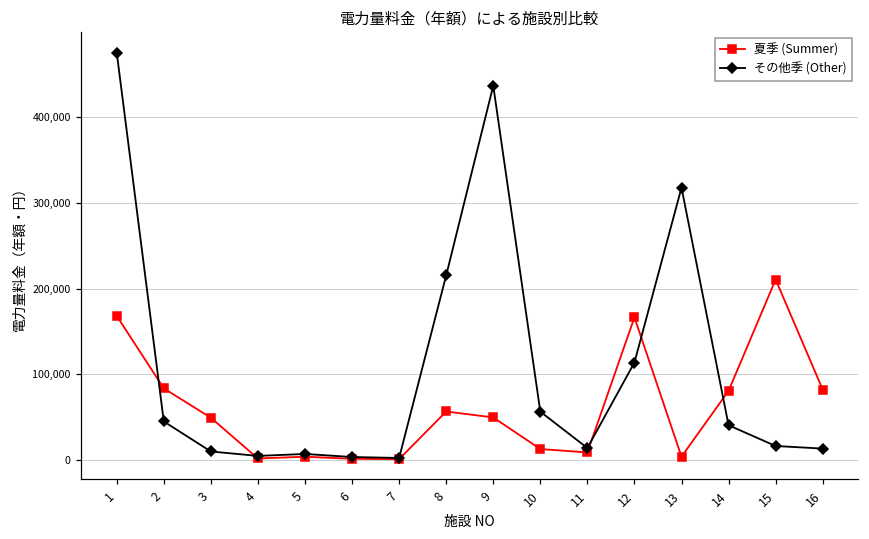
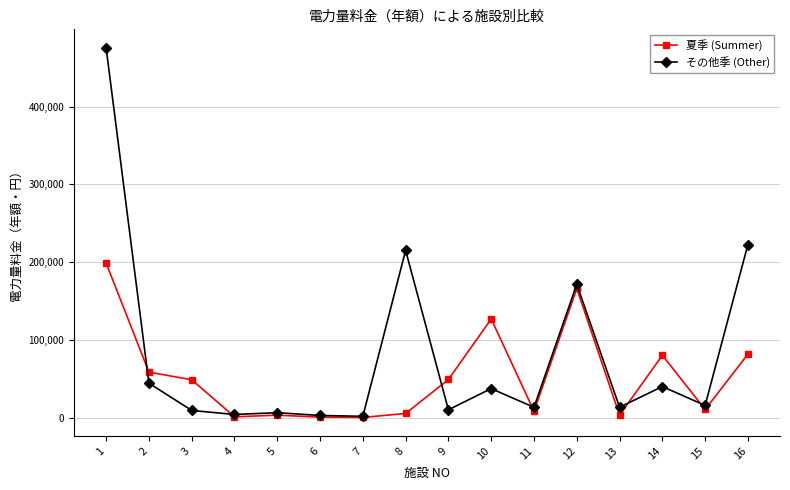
  {
    "夏季 (Summer)": {
-     "1": "170,000",
-     "2": "80,000",
+     "1": "200,000",
+     "2": "60,000",
      "3": "50,000",
-     "8": "60,000",
+     "8": "10,000",
      "9": "50,000",
-     "10": "10,000",
+     "10": "130,000",
      "11": "10,000",
      "12": "170,000",
      "13": "0",
      "14": "80,000",
-     "15": "210,000",
+     "15": "10,000",
      "16": "80,000"
    },
    "その他季 (Other)": {
      "1": "480,000",
      "2": "40,000",
      "3": "10,000",
      "8": "220,000",
-     "9": "440,000",
-     "10": "60,000",
+     "9": "10,000",
+     "10": "40,000",
      "11": "10,000",
-     "12": "110,000",
-     "13": "320,000",
+     "12": "170,000",
+     "13": "10,000",
      "14": "40,000",
      "15": "20,000",
-     "16": "10,000"
+     "16": "220,000"
    }
  }
